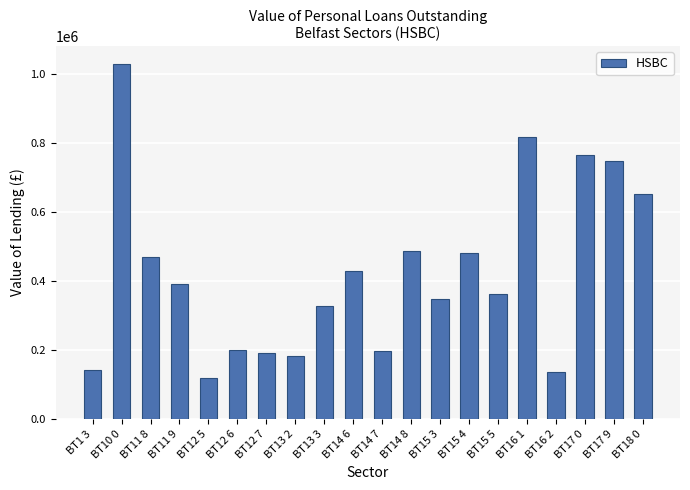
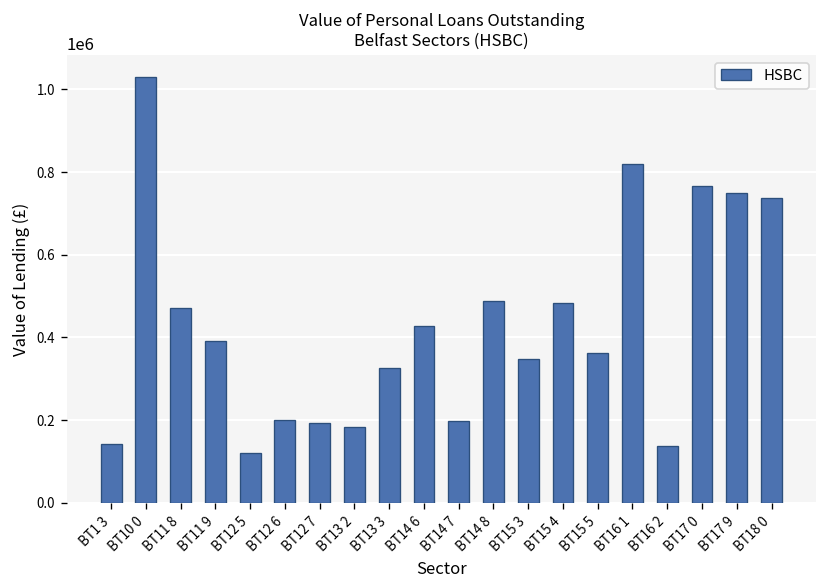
  {
    "BT1 3": 140000,
    "BT10 0": 1030000,
    "BT11 8": 470000,
    "BT11 9": 390000,
    "BT12 5": 120000,
    "BT12 6": 200000,
    "BT12 7": 190000,
    "BT13 2": 180000,
    "BT13 3": 330000,
    "BT14 6": 430000,
    "BT14 7": 200000,
    "BT14 8": 490000,
    "BT15 3": 350000,
    "BT15 4": 480000,
    "BT15 5": 360000,
    "BT16 1": 820000,
    "BT16 2": 140000,
    "BT17 0": 770000,
    "BT17 9": 750000,
-   "BT18 0": 650000
+   "BT18 0": 740000
  }
